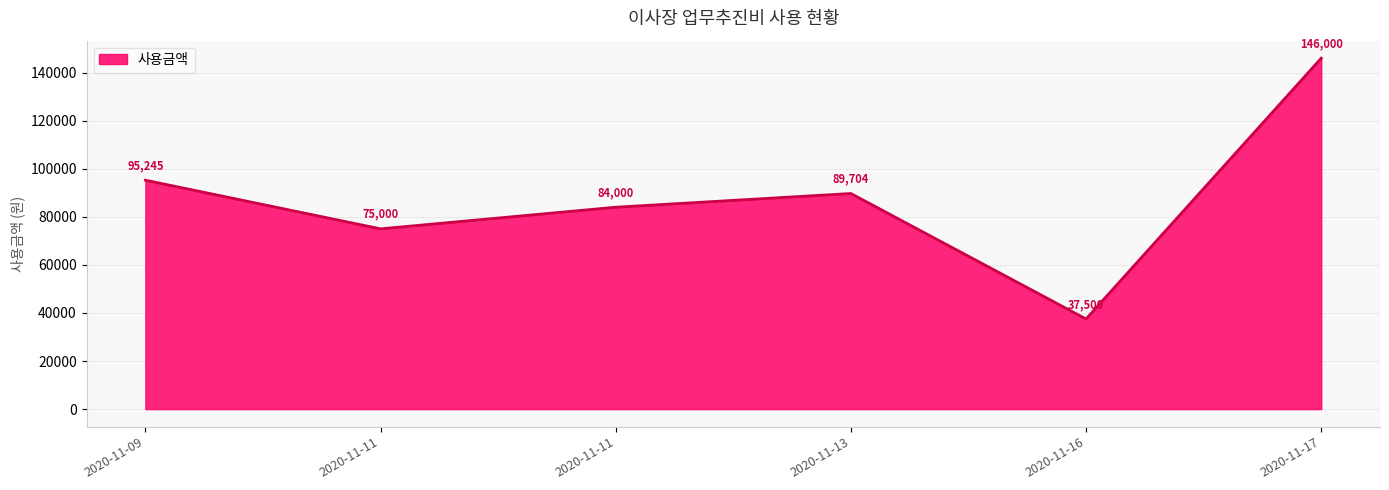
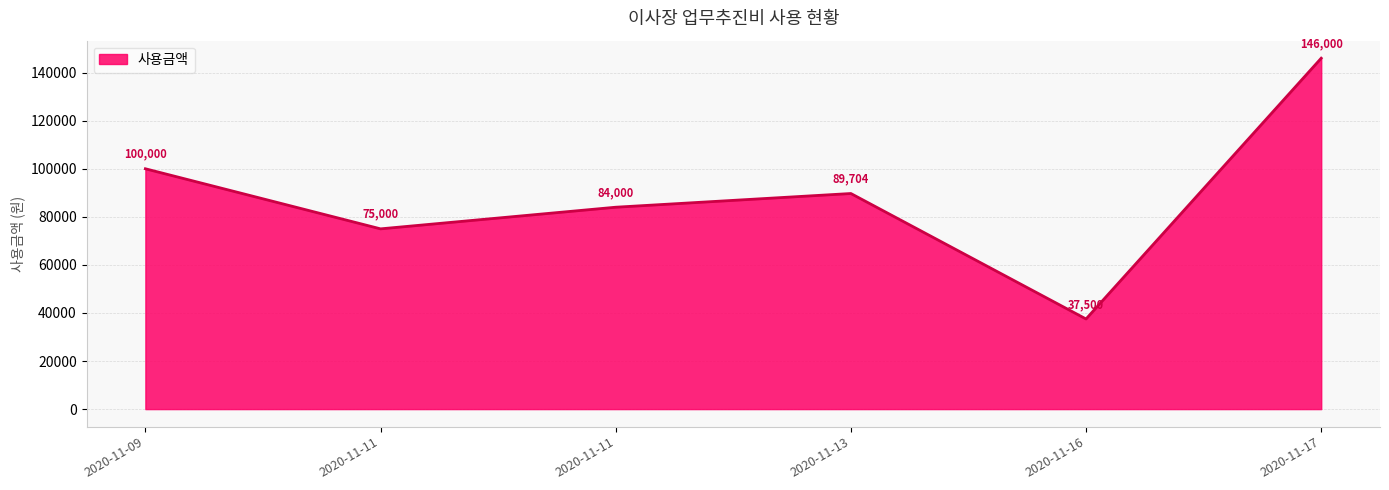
  {
-   "2020-11-09": "95,245",
+   "2020-11-09": "100,000",
    "2020-11-13": "89,704",
    "2020-11-16": "37,500",
    "2020-11-17": "146,000"
  }
